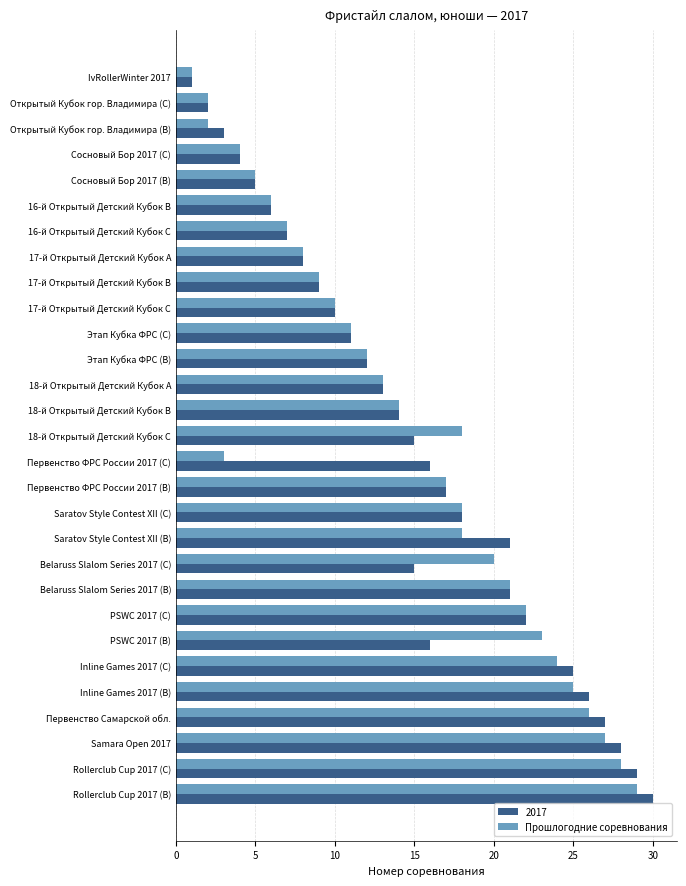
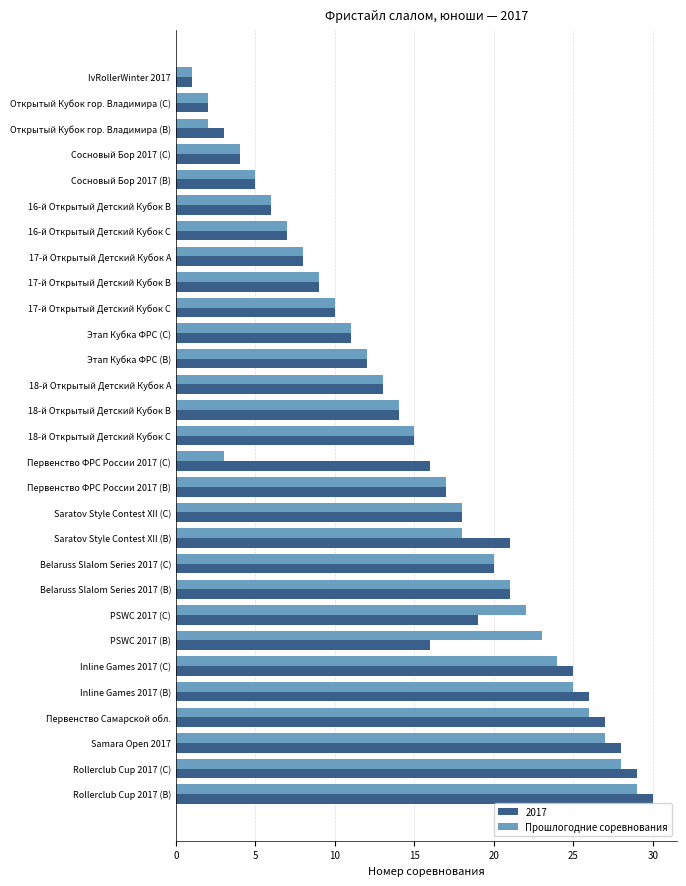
  {
    "2017": {
      "IvRollerWinter 2017": 1,
      "Открытый Кубок гор. Владимира (C)": 2,
      "Открытый Кубок гор. Владимира (B)": 3,
      "Сосновый Бор 2017 (C)": 4,
      "Сосновый Бор 2017 (B)": 5,
      "16-й Открытый Детский Кубок B": 6,
      "16-й Открытый Детский Кубок C": 7,
      "17-й Открытый Детский Кубок A": 8,
      "17-й Открытый Детский Кубок B": 9,
      "17-й Открытый Детский Кубок C": 10,
      "Этап Кубка ФРС (C)": 11,
      "Этап Кубка ФРС (B)": 12,
      "18-й Открытый Детский Кубок A": 13,
      "18-й Открытый Детский Кубок B": 14,
      "18-й Открытый Детский Кубок C": 15,
      "Первенство ФРС России 2017 (C)": 16,
      "Первенство ФРС России 2017 (B)": 17,
      "Saratov Style Contest XII (C)": 18,
      "Saratov Style Contest XII (B)": 21,
-     "Belaruss Slalom Series 2017 (C)": 15,
+     "Belaruss Slalom Series 2017 (C)": 20,
      "Belaruss Slalom Series 2017 (B)": 21,
-     "PSWC 2017 (C)": 22,
+     "PSWC 2017 (C)": 19,
      "PSWC 2017 (B)": 16,
      "Inline Games 2017 (C)": 25,
      "Inline Games 2017 (B)": 26,
      "Первенство Самарской обл.": 27,
      "Samara Open 2017": 28,
      "Rollerclub Cup 2017 (C)": 29,
      "Rollerclub Cup 2017 (B)": 30
    },
    "Прошлогодние соревнования": {
      "IvRollerWinter 2017": 1,
      "Открытый Кубок гор. Владимира (C)": 2,
      "Открытый Кубок гор. Владимира (B)": 2,
      "Сосновый Бор 2017 (C)": 4,
      "Сосновый Бор 2017 (B)": 5,
      "16-й Открытый Детский Кубок B": 6,
      "16-й Открытый Детский Кубок C": 7,
      "17-й Открытый Детский Кубок A": 8,
      "17-й Открытый Детский Кубок B": 9,
      "17-й Открытый Детский Кубок C": 10,
      "Этап Кубка ФРС (C)": 11,
      "Этап Кубка ФРС (B)": 12,
      "18-й Открытый Детский Кубок A": 13,
      "18-й Открытый Детский Кубок B": 14,
-     "18-й Открытый Детский Кубок C": 18,
+     "18-й Открытый Детский Кубок C": 15,
      "Первенство ФРС России 2017 (C)": 3,
      "Первенство ФРС России 2017 (B)": 17,
      "Saratov Style Contest XII (C)": 18,
      "Saratov Style Contest XII (B)": 18,
      "Belaruss Slalom Series 2017 (C)": 20,
      "Belaruss Slalom Series 2017 (B)": 21,
      "PSWC 2017 (C)": 22,
      "PSWC 2017 (B)": 23,
      "Inline Games 2017 (C)": 24,
      "Inline Games 2017 (B)": 25,
      "Первенство Самарской обл.": 26,
      "Samara Open 2017": 27,
      "Rollerclub Cup 2017 (C)": 28,
      "Rollerclub Cup 2017 (B)": 29
    }
  }
